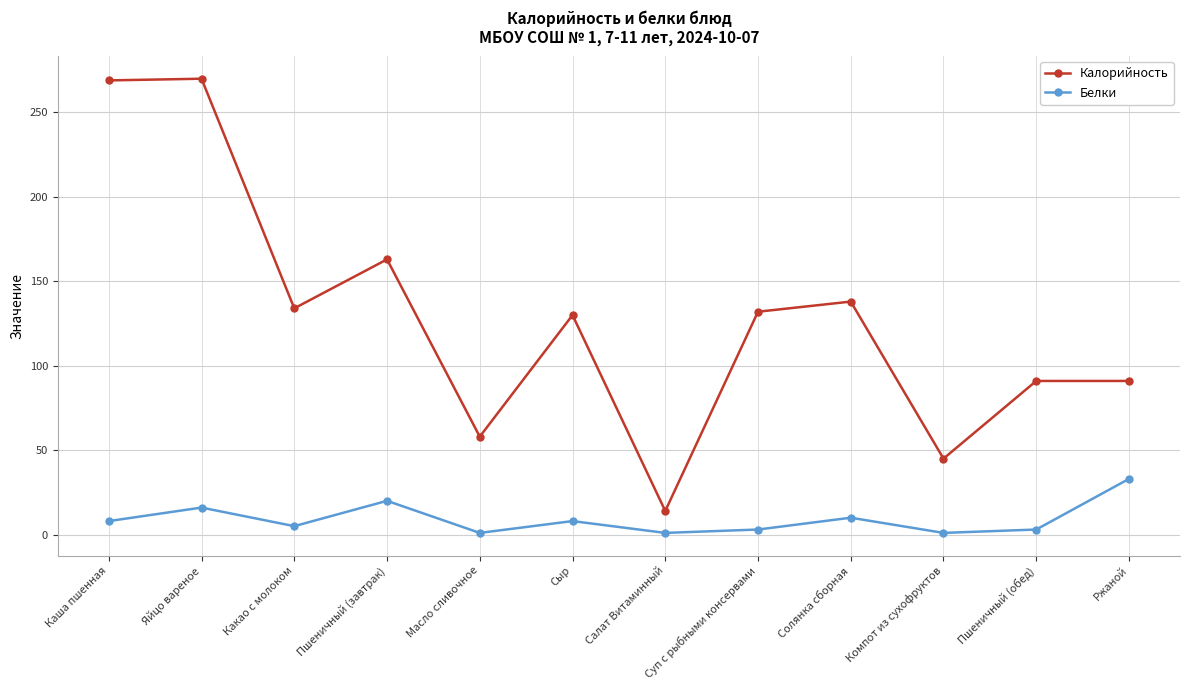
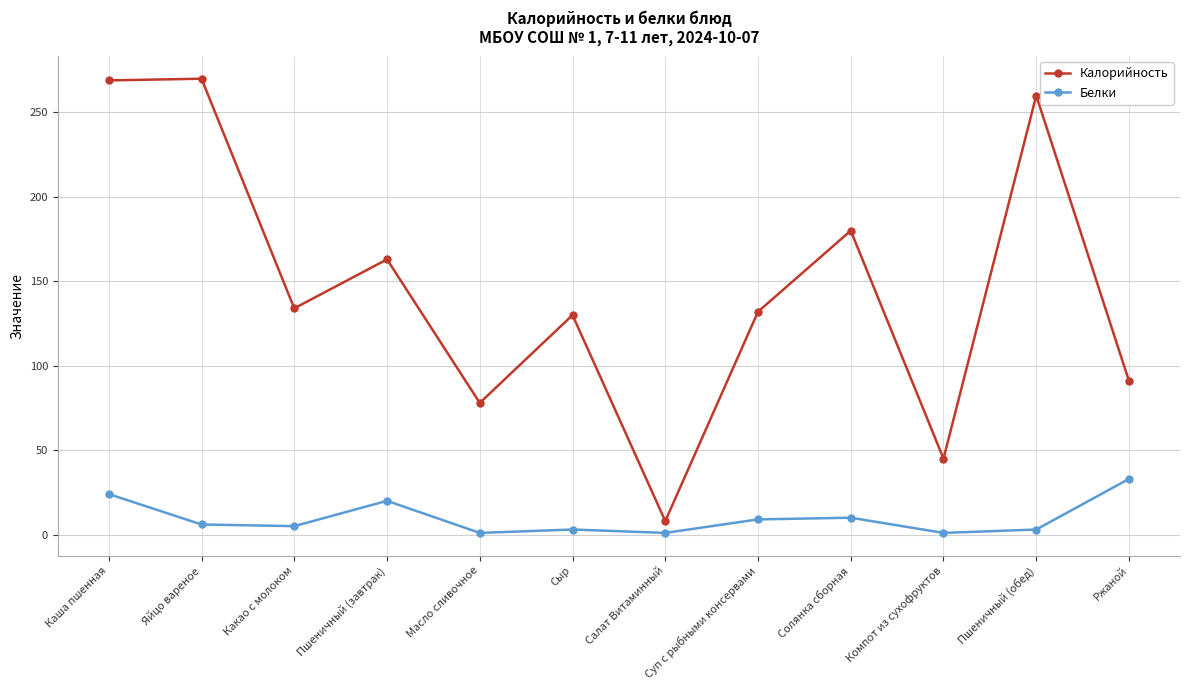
  {
    "Калорийность": {
      "Каша пшенная": 269,
      "Яйцо вареное": 270,
      "Какао с молоком": 134,
      "Пшеничный (завтрак)": 163,
-     "Масло сливочное": 58,
+     "Масло сливочное": 78,
      "Сыр": 130,
-     "Салат Витаминный": 14,
+     "Салат Витаминный": 8,
      "Суп с рыбными консервами": 132,
-     "Солянка сборная": 138,
+     "Солянка сборная": 180,
      "Компот из сухофруктов": 45,
-     "Пшеничный (обед)": 91,
+     "Пшеничный (обед)": 260,
      "Ржаной": 91
    },
    "Белки": {
-     "Каша пшенная": 8,
-     "Яйцо вареное": 16,
+     "Каша пшенная": 24,
+     "Яйцо вареное": 6,
      "Какао с молоком": 5,
      "Пшеничный (завтрак)": 20,
      "Масло сливочное": 1,
-     "Сыр": 8,
+     "Сыр": 3,
      "Салат Витаминный": 1,
-     "Суп с рыбными консервами": 3,
+     "Суп с рыбными консервами": 9,
      "Солянка сборная": 10,
      "Компот из сухофруктов": 1,
      "Пшеничный (обед)": 3,
      "Ржаной": 33
    }
  }
